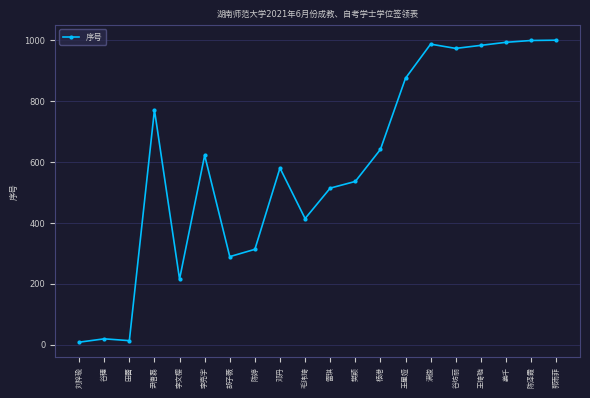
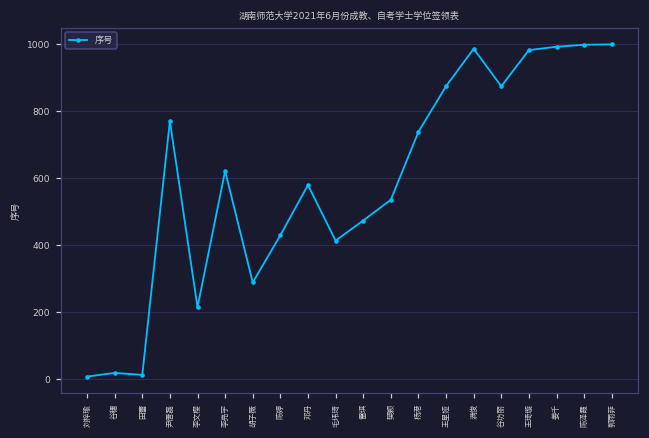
  {
    "刘梓瑜": 10,
    "谷穗": 20,
    "田蕾": 10,
    "尹唐磊": 770,
    "李文樱": 220,
    "李亮宇": 620,
    "胡子薇": 290,
-   "陈婷": 310,
+   "陈婷": 430,
    "邓丹": 580,
    "毛玮琦": 410,
-   "雷琪": 510,
+   "雷琪": 470,
    "樊颖": 540,
-   "杨港": 640,
+   "杨港": 740,
    "王星娅": 880,
    "满俊": 990,
-   "谷坊丽": 970,
+   "谷坊丽": 880,
    "王琦璇": 980,
    "姜千": 990,
    "陈泽霞": 1000,
    "郭雨菲": 1000
  }
